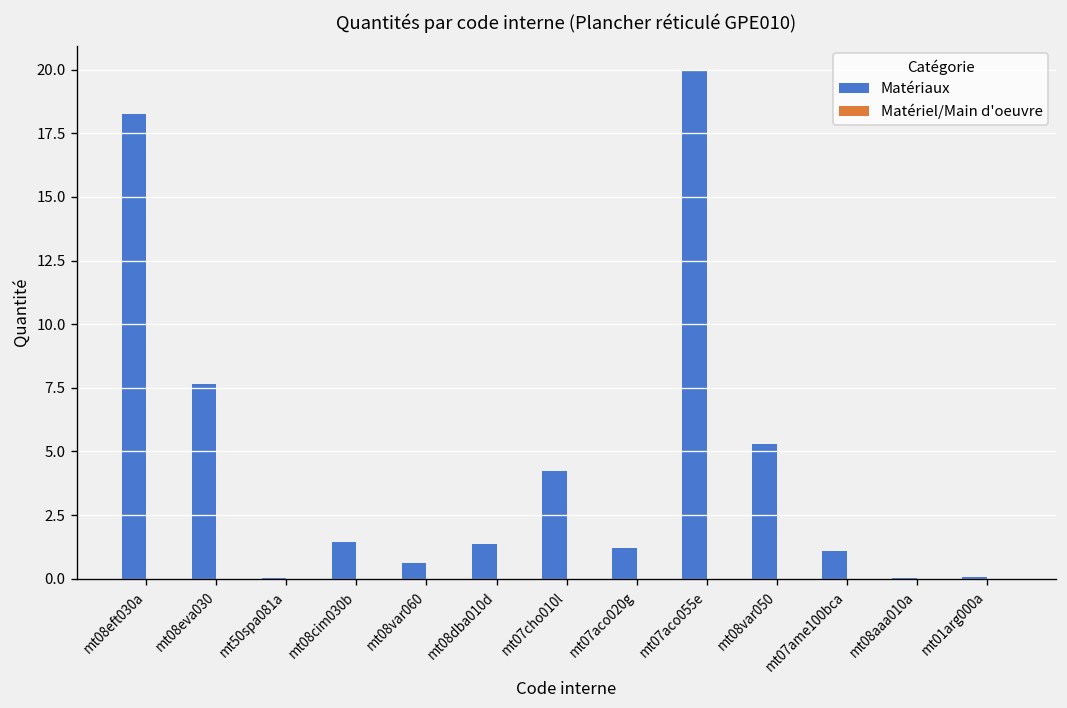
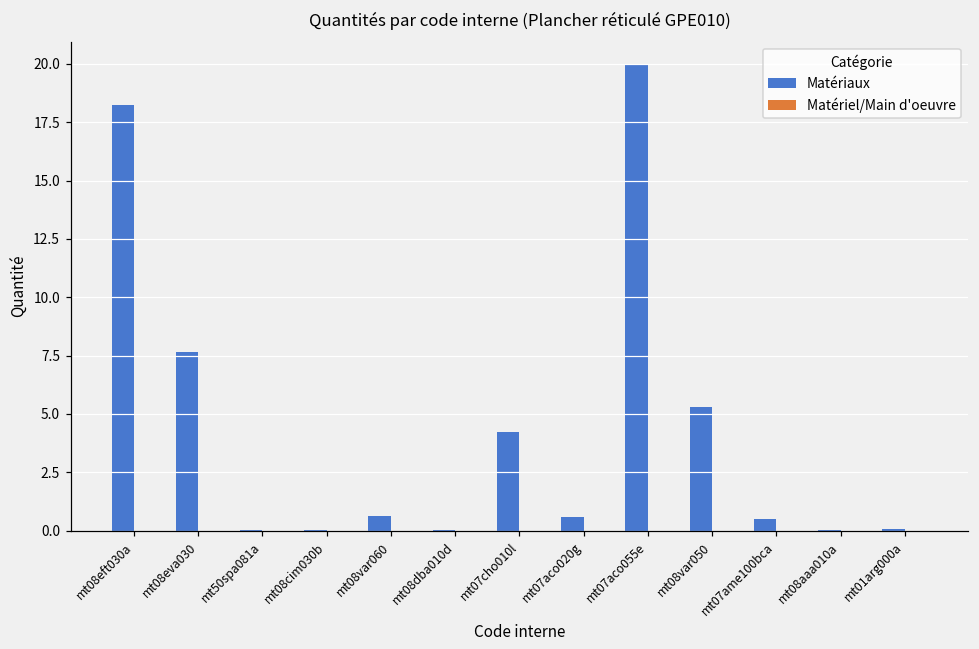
  {
    "Matériaux": {
      "mt08eft030a": 18.3,
      "mt08eva030": 7.7,
-     "mt08cim030b": 1.5,
+     "mt08cim030b": 0.0,
      "mt08var060": 0.6,
-     "mt08dba010d": 1.4,
+     "mt08dba010d": 0.0,
      "mt07cho010l": 4.2,
-     "mt07aco020g": 1.2,
+     "mt07aco020g": 0.6,
      "mt07aco055e": 20.0,
      "mt08var050": 5.3,
-     "mt07ame100bca": 1.1
+     "mt07ame100bca": 0.5
    },
    "Matériel/Main d'oeuvre": {
      "mt08eft030a": 0.0,
      "mt08eva030": 0.0,
      "mt50spa081a": 0.0,
      "mt08cim030b": 0.0,
      "mt08var060": 0.0,
      "mt08dba010d": 0.0,
      "mt07cho010l": 0.0,
      "mt07aco020g": 0.0,
      "mt07aco055e": 0.0,
      "mt08var050": 0.0,
      "mt07ame100bca": 0.0,
      "mt08aaa010a": 0.0,
      "mt01arg000a": 0.0
    }
  }
